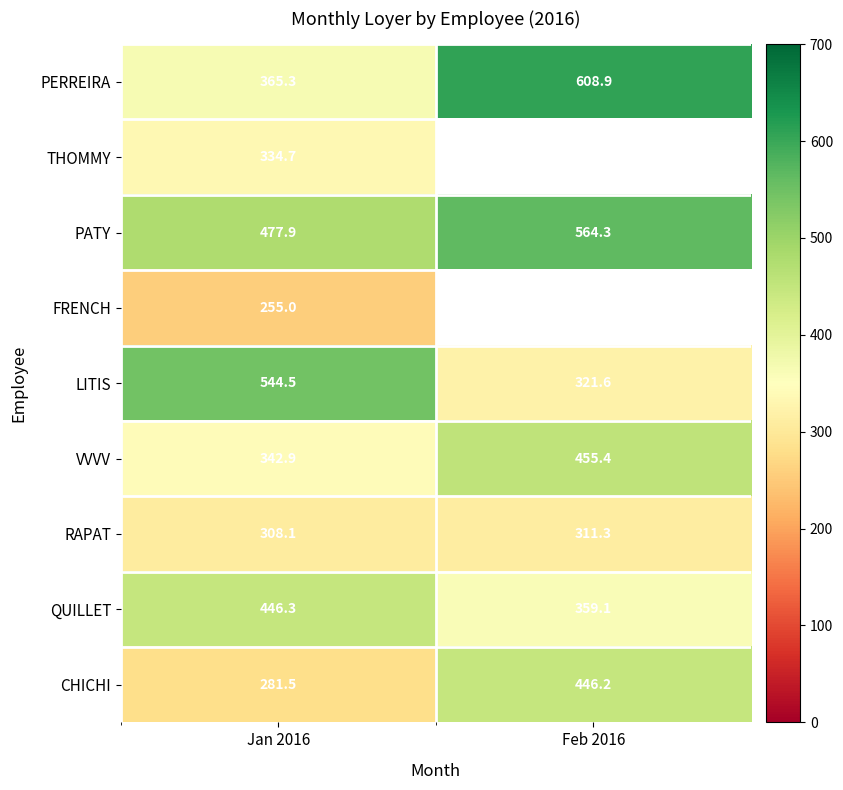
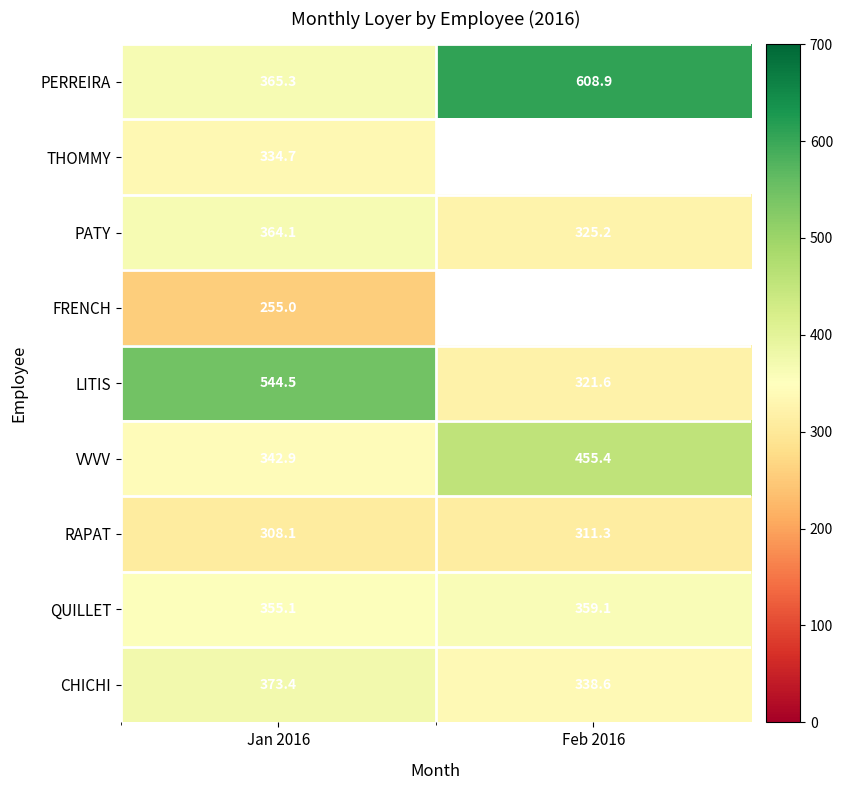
  {
    "PERREIRA": {
      "Jan 2016": 365.3,
      "Feb 2016": 608.9
    },
    "THOMMY": {
      "Jan 2016": 334.7
    },
    "PATY": {
-     "Jan 2016": 477.9,
-     "Feb 2016": 564.3
+     "Jan 2016": 364.1,
+     "Feb 2016": 325.2
    },
    "FRENCH": {
      "Jan 2016": 255.0
    },
    "LITIS": {
      "Jan 2016": 544.5,
      "Feb 2016": 321.6
    },
    "VVVV": {
      "Jan 2016": 342.9,
      "Feb 2016": 455.4
    },
    "RAPAT": {
      "Jan 2016": 308.1,
      "Feb 2016": 311.3
    },
    "QUILLET": {
-     "Jan 2016": 446.3,
+     "Jan 2016": 355.1,
      "Feb 2016": 359.1
    },
    "CHICHI": {
-     "Jan 2016": 281.5,
-     "Feb 2016": 446.2
+     "Jan 2016": 373.4,
+     "Feb 2016": 338.6
    }
  }
